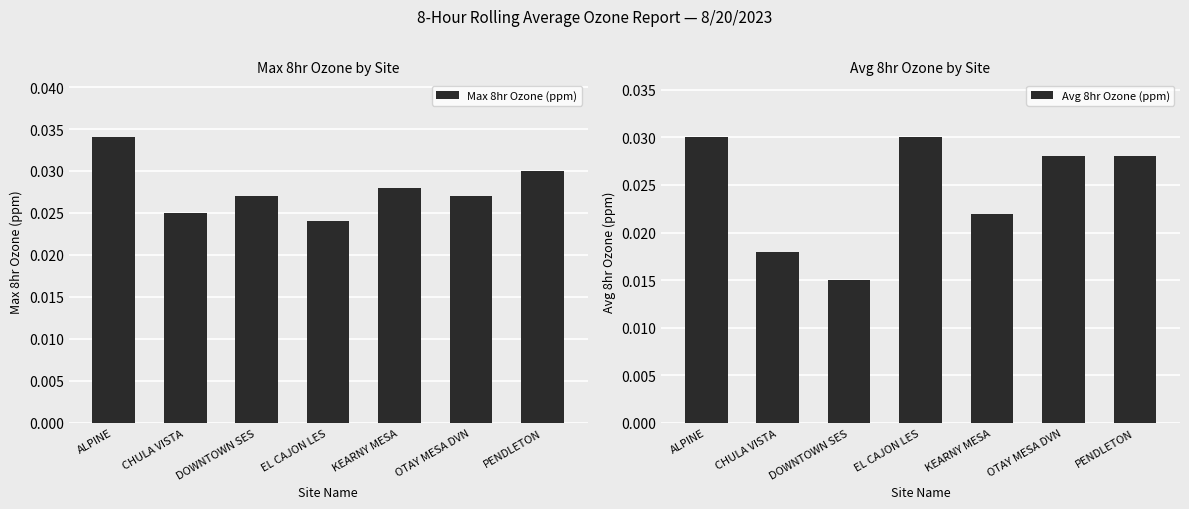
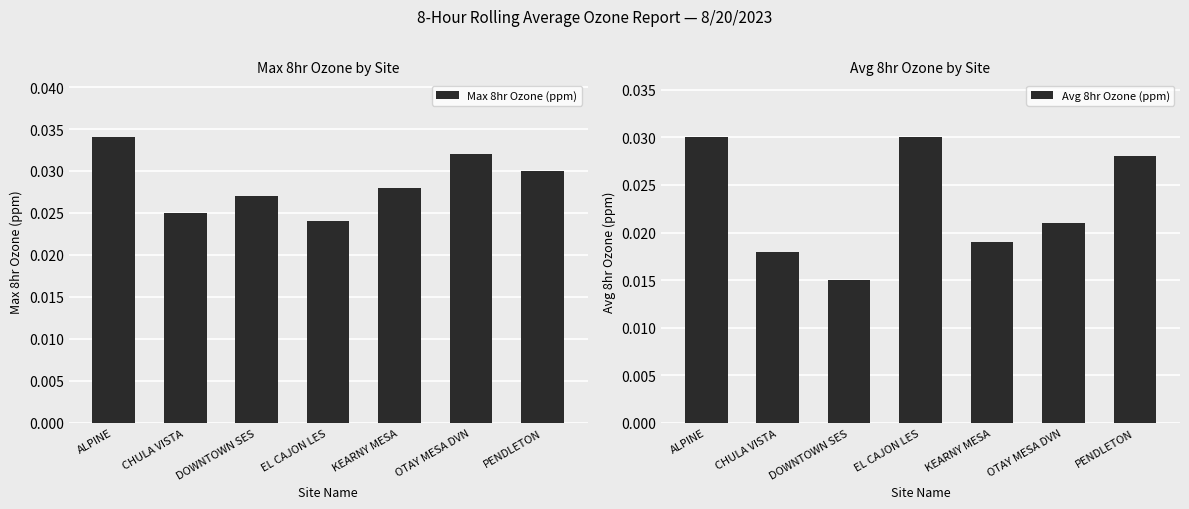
  {
    "Max 8hr Ozone by Site": {
      "ALPINE": 0.034,
      "CHULA VISTA": 0.025,
      "DOWNTOWN SES": 0.027,
      "EL CAJON LES": 0.024,
      "KEARNY MESA": 0.028,
-     "OTAY MESA DVN": 0.027,
+     "OTAY MESA DVN": 0.032,
      "PENDLETON": 0.030
    },
    "Avg 8hr Ozone by Site": {
      "ALPINE": 0.030,
      "CHULA VISTA": 0.018,
      "DOWNTOWN SES": 0.015,
      "EL CAJON LES": 0.030,
-     "KEARNY MESA": 0.022,
-     "OTAY MESA DVN": 0.028,
+     "KEARNY MESA": 0.019,
+     "OTAY MESA DVN": 0.021,
      "PENDLETON": 0.028
    }
  }
